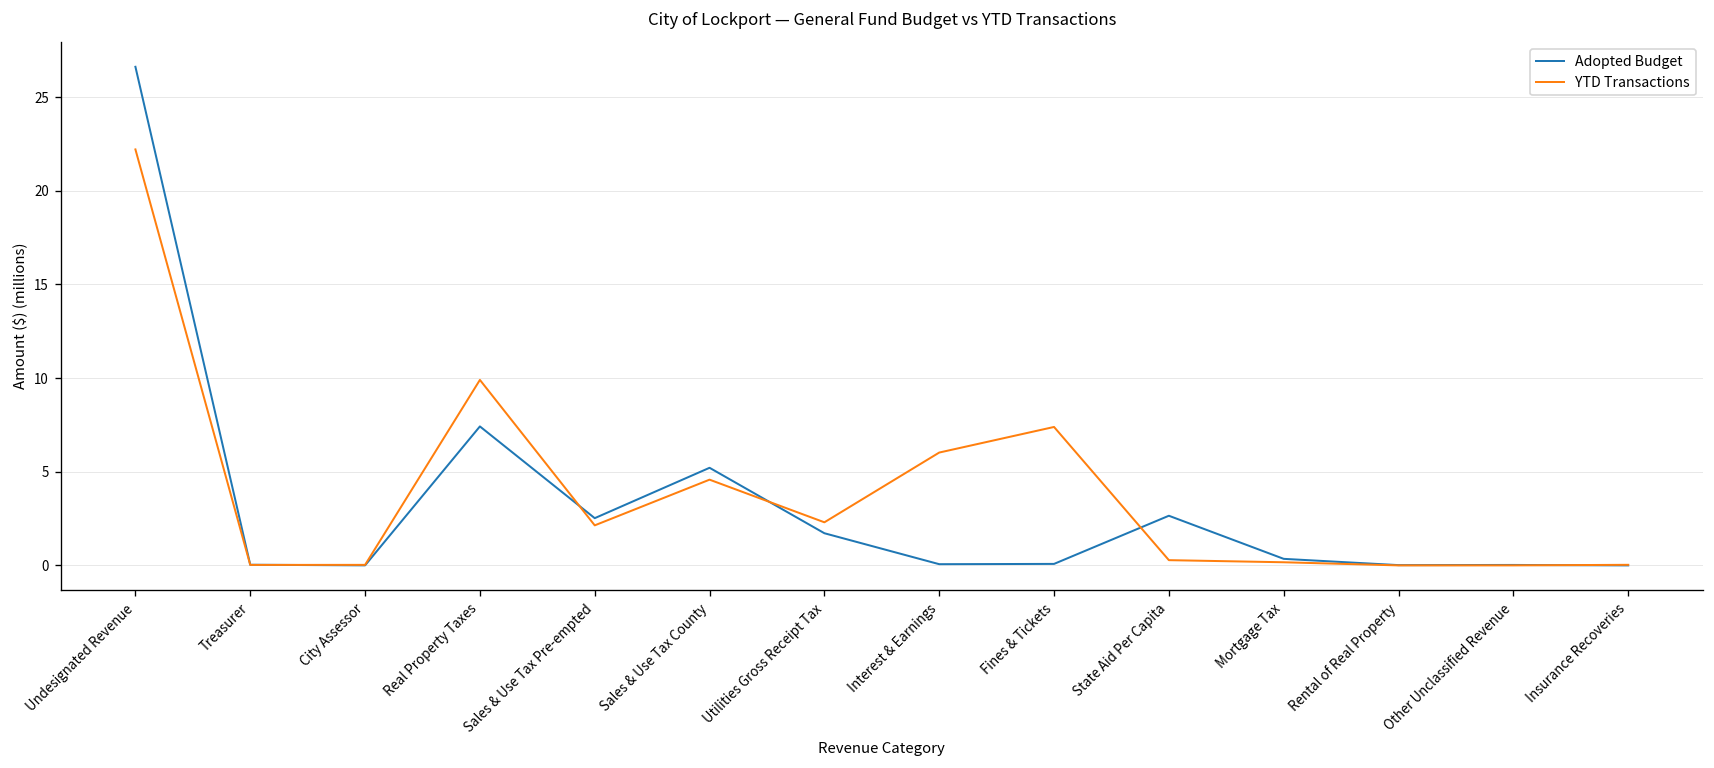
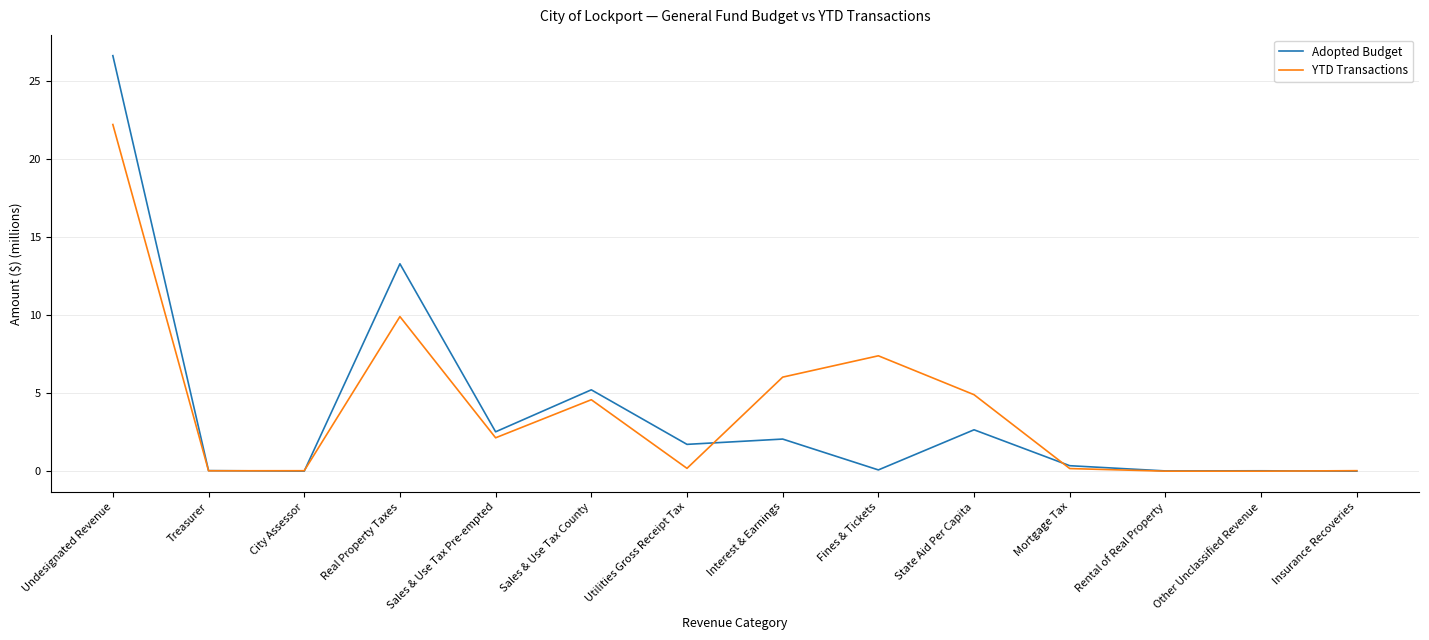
  {
    "Adopted Budget": {
      "Undesignated Revenue": 26.6,
-     "Real Property Taxes": 7.4,
+     "Real Property Taxes": 13.3,
      "Sales & Use Tax Pre-empted": 2.5,
      "Sales & Use Tax County": 5.2,
      "Utilities Gross Receipt Tax": 1.7,
-     "Interest & Earnings": 0.1,
+     "Interest & Earnings": 2.1,
      "Fines & Tickets": 0.1,
      "State Aid Per Capita": 2.7,
      "Mortgage Tax": 0.4
    },
    "YTD Transactions": {
      "Undesignated Revenue": 22.2,
      "Real Property Taxes": 9.9,
      "Sales & Use Tax Pre-empted": 2.1,
      "Sales & Use Tax County": 4.6,
-     "Utilities Gross Receipt Tax": 2.3,
+     "Utilities Gross Receipt Tax": 0.2,
      "Interest & Earnings": 6.0,
      "Fines & Tickets": 7.4,
-     "State Aid Per Capita": 0.3,
+     "State Aid Per Capita": 4.9,
      "Mortgage Tax": 0.2
    }
  }
